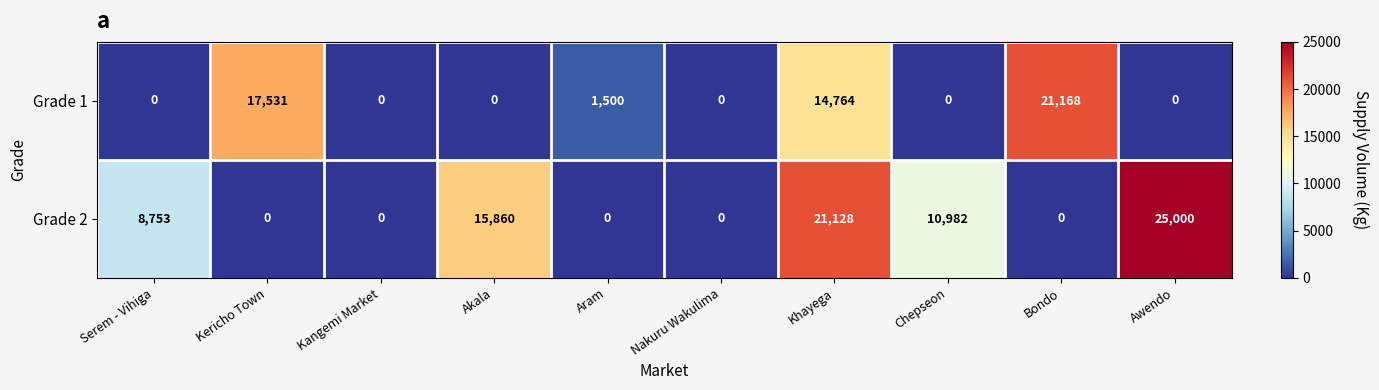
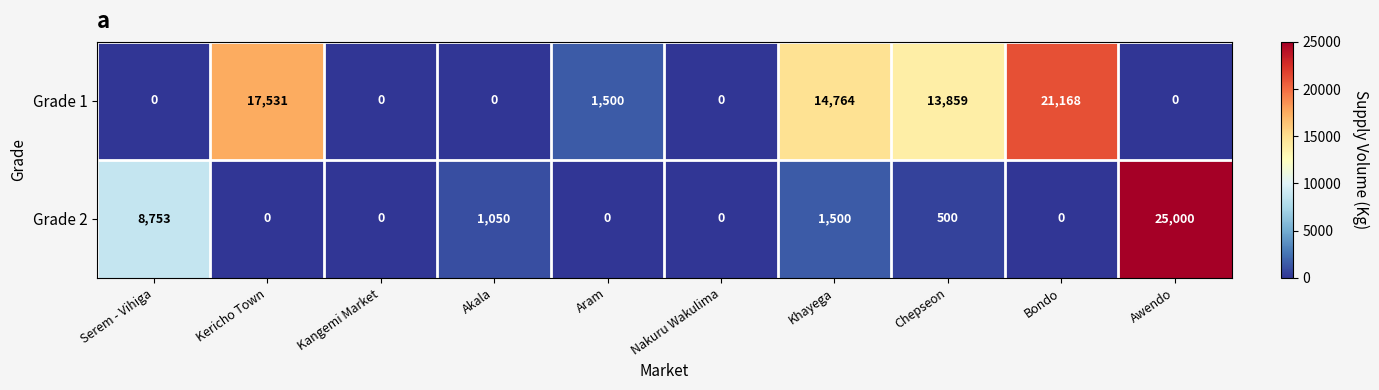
  {
    "Grade 1": {
      "Serem - Vihiga": "0",
      "Kericho Town": "17,531",
      "Kangemi Market": "0",
      "Akala": "0",
      "Aram": "1,500",
      "Nakuru Wakulima": "0",
      "Khayega": "14,764",
-     "Chepseon": "0",
+     "Chepseon": "13,859",
      "Bondo": "21,168",
      "Awendo": "0"
    },
    "Grade 2": {
      "Serem - Vihiga": "8,753",
      "Kericho Town": "0",
      "Kangemi Market": "0",
-     "Akala": "15,860",
+     "Akala": "1,050",
      "Aram": "0",
      "Nakuru Wakulima": "0",
-     "Khayega": "21,128",
-     "Chepseon": "10,982",
+     "Khayega": "1,500",
+     "Chepseon": "500",
      "Bondo": "0",
      "Awendo": "25,000"
    }
  }
